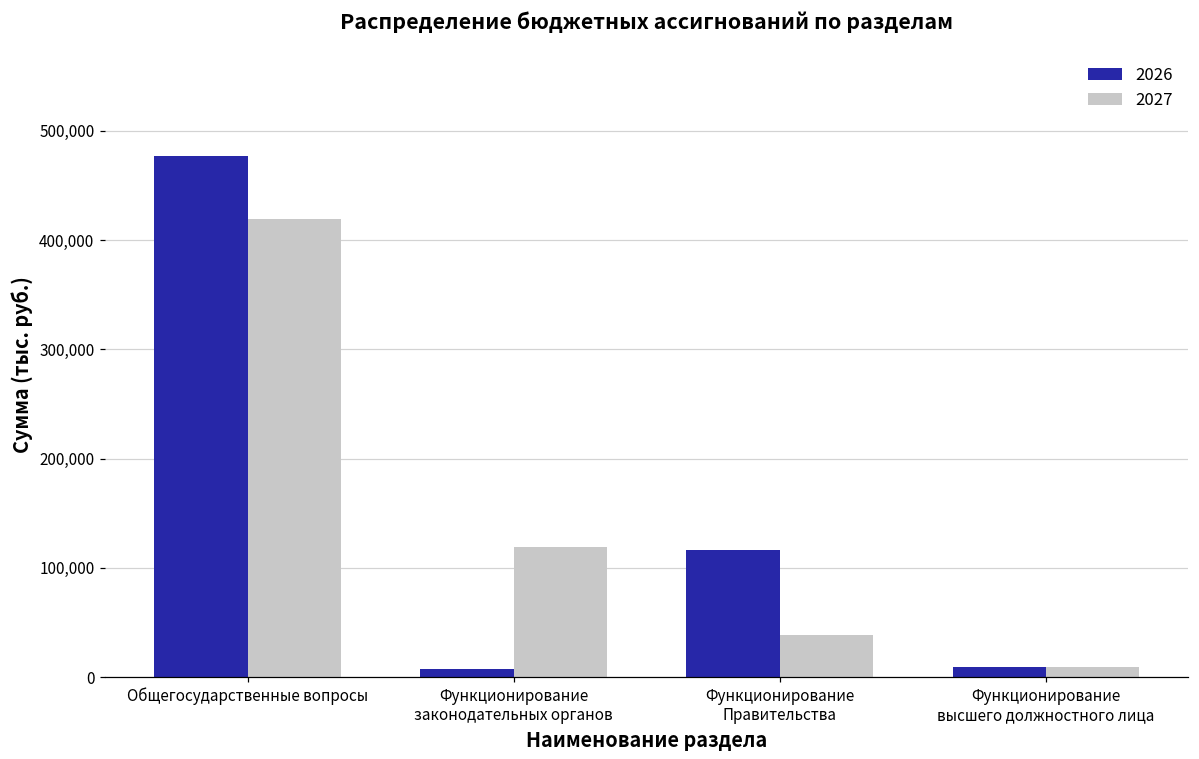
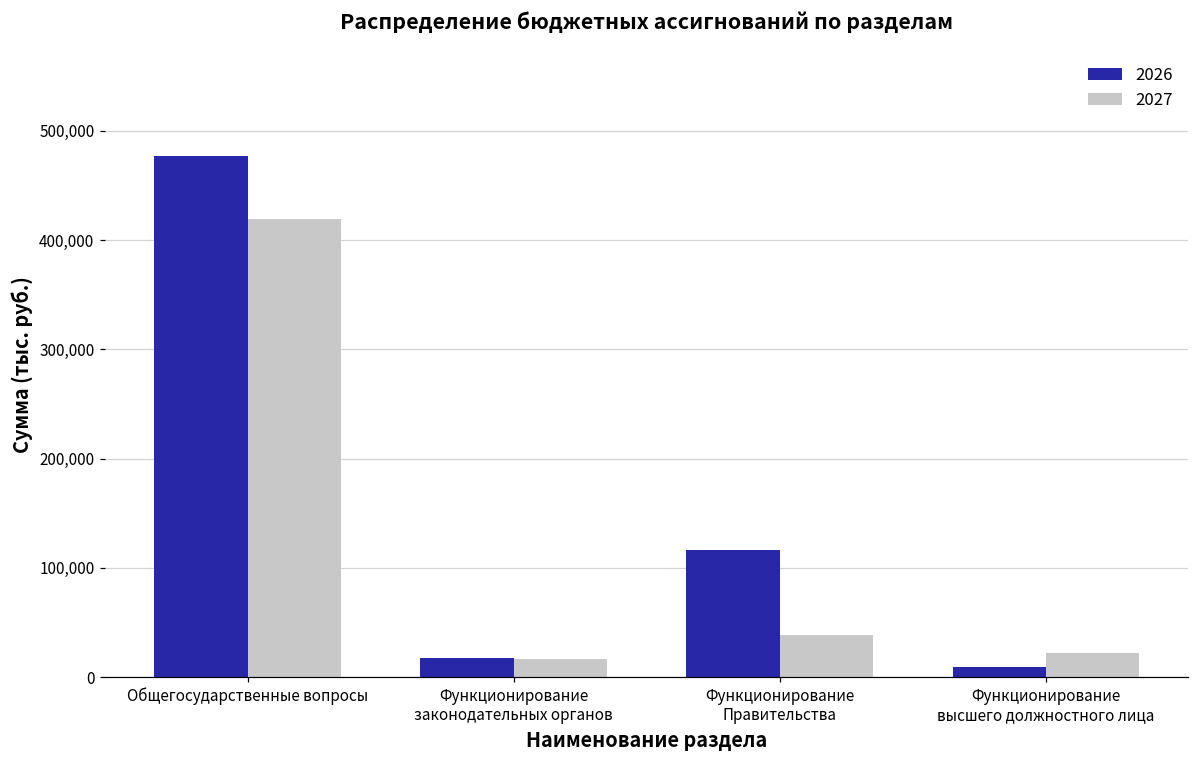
  {
    "2026": {
      "Общегосударственные вопросы": "480,000",
-     "Функционирование законодательных органов": "10,000",
+     "Функционирование законодательных органов": "20,000",
      "Функционирование Правительства": "120,000",
      "Функционирование высшего должностного лица": "10,000"
    },
    "2027": {
      "Общегосударственные вопросы": "420,000",
-     "Функционирование законодательных органов": "120,000",
+     "Функционирование законодательных органов": "20,000",
      "Функционирование Правительства": "40,000",
-     "Функционирование высшего должностного лица": "10,000"
+     "Функционирование высшего должностного лица": "20,000"
    }
  }
